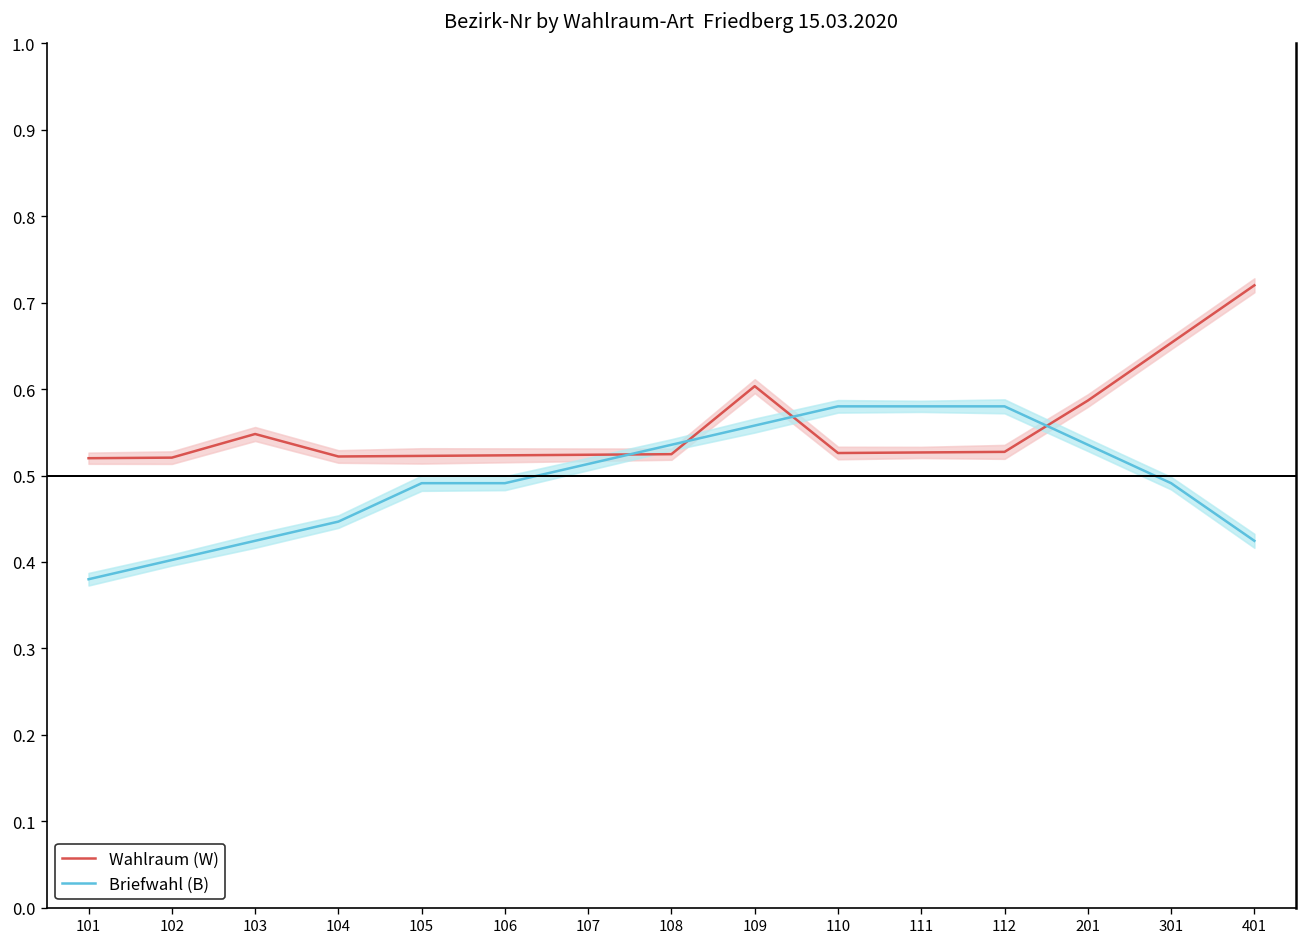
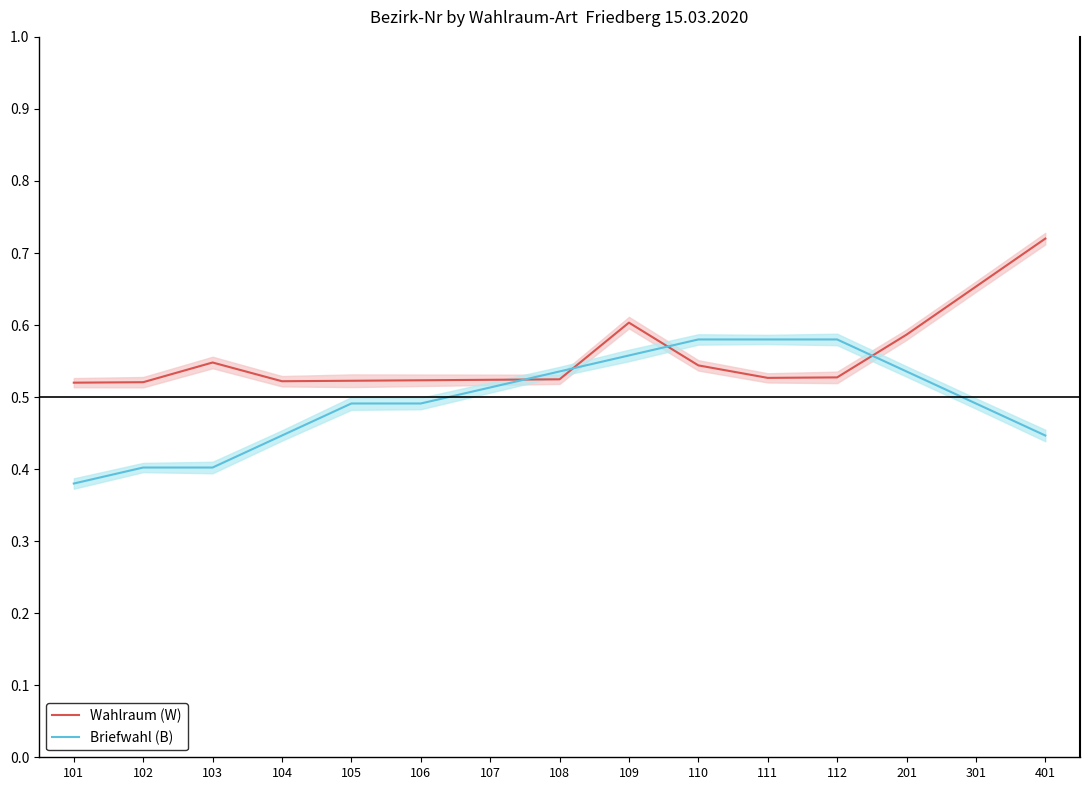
  {
    "Wahlraum (W)": {
      "101": 0.52,
      "102": 0.52,
      "103": 0.55,
      "104": 0.52,
      "105": 0.52,
      "106": 0.52,
      "108": 0.52,
      "109": 0.60,
-     "110": 0.53,
+     "110": 0.54,
      "111": 0.53,
      "112": 0.53,
      "201": 0.59,
      "301": 0.65,
      "401": 0.72
    },
    "Briefwahl (B)": {
      "101": 0.38,
      "102": 0.40,
-     "103": 0.42,
+     "103": 0.40,
      "104": 0.45,
      "105": 0.49,
      "106": 0.49,
      "107": 0.51,
      "108": 0.54,
      "109": 0.56,
      "110": 0.58,
      "111": 0.58,
      "112": 0.58,
      "201": 0.54,
      "301": 0.49,
-     "401": 0.42
+     "401": 0.45
    }
  }
